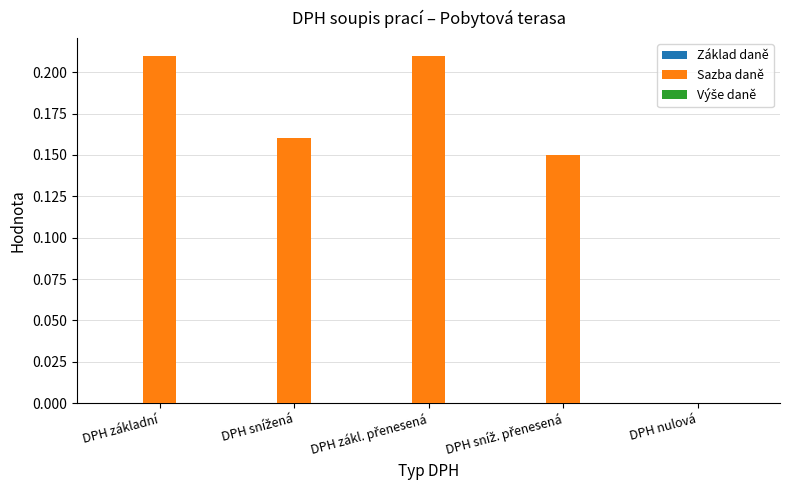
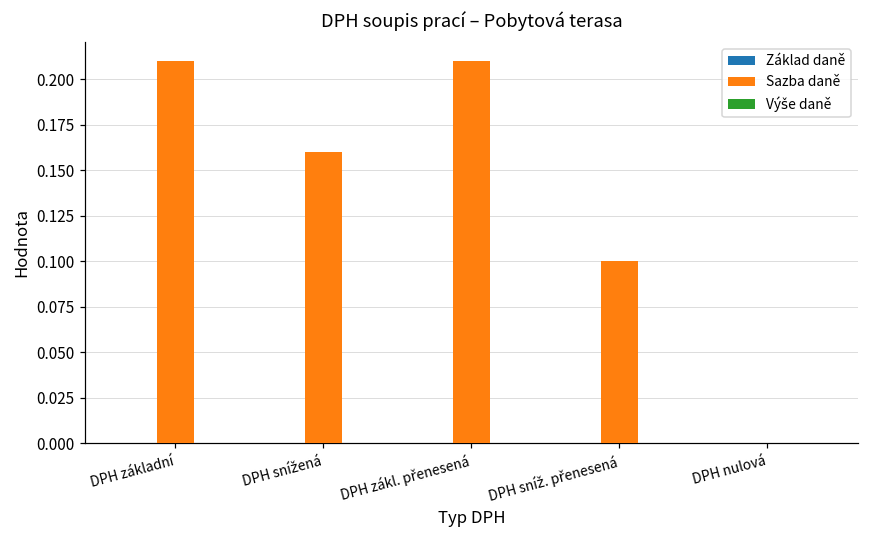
  {
    "Základ daně": {
      "DPH základní": 0.00,
      "DPH snížená": 0.00,
      "DPH zákl. přenesená": 0.00,
      "DPH sníž. přenesená": 0.00,
      "DPH nulová": 0.00
    },
    "Sazba daně": {
      "DPH základní": 0.21,
      "DPH snížená": 0.16,
      "DPH zákl. přenesená": 0.21,
-     "DPH sníž. přenesená": 0.15,
+     "DPH sníž. přenesená": 0.10,
      "DPH nulová": 0.00
    },
    "Výše daně": {
      "DPH základní": 0.00,
      "DPH snížená": 0.00,
      "DPH zákl. přenesená": 0.00,
      "DPH sníž. přenesená": 0.00,
      "DPH nulová": 0.00
    }
  }
